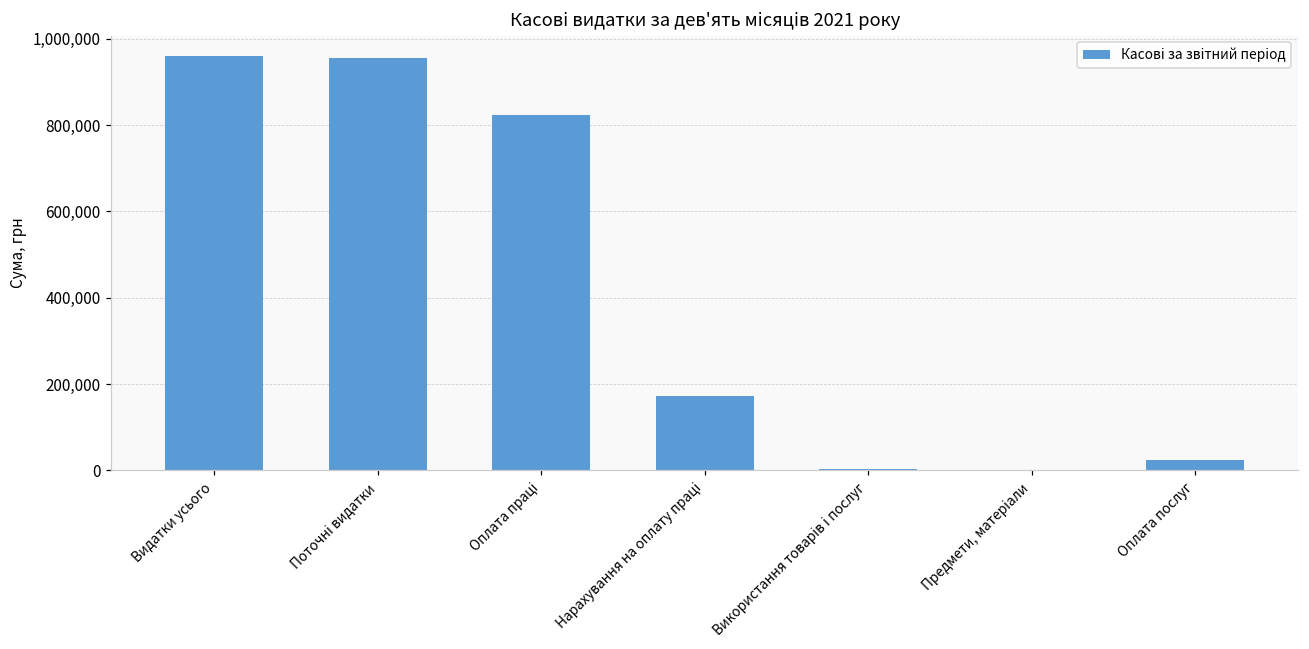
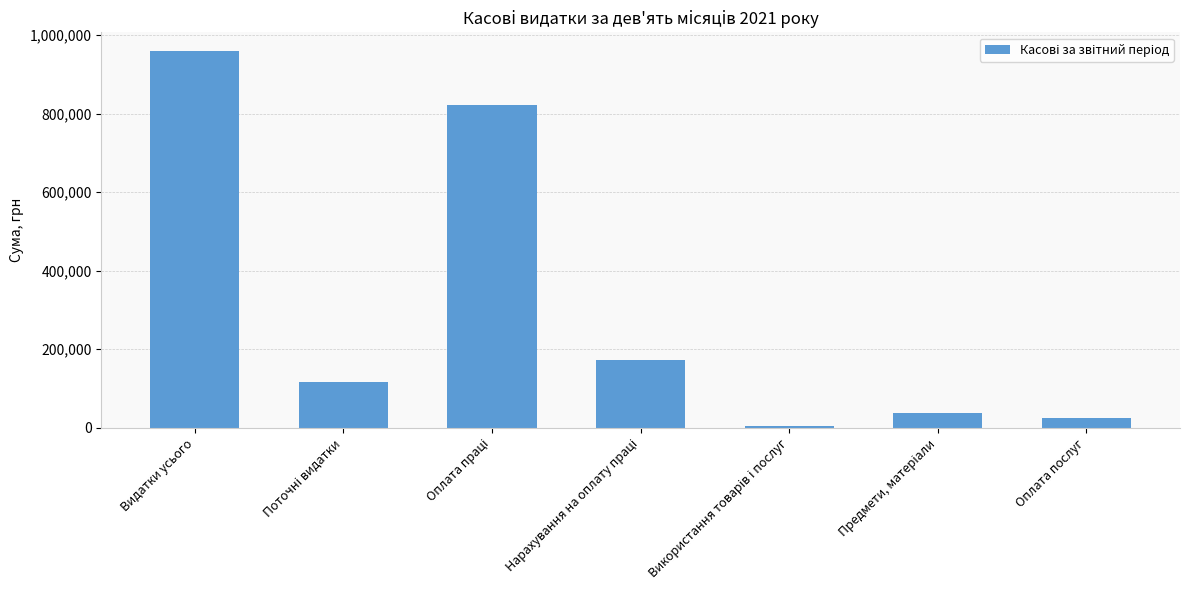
  {
    "Видатки усього": "960,000",
-   "Поточні видатки": "950,000",
+   "Поточні видатки": "120,000",
    "Оплата праці": "820,000",
    "Нарахування на оплату праці": "170,000",
-   "Предмети, матеріали": "0",
+   "Предмети, матеріали": "40,000",
    "Оплата послуг": "30,000"
  }
